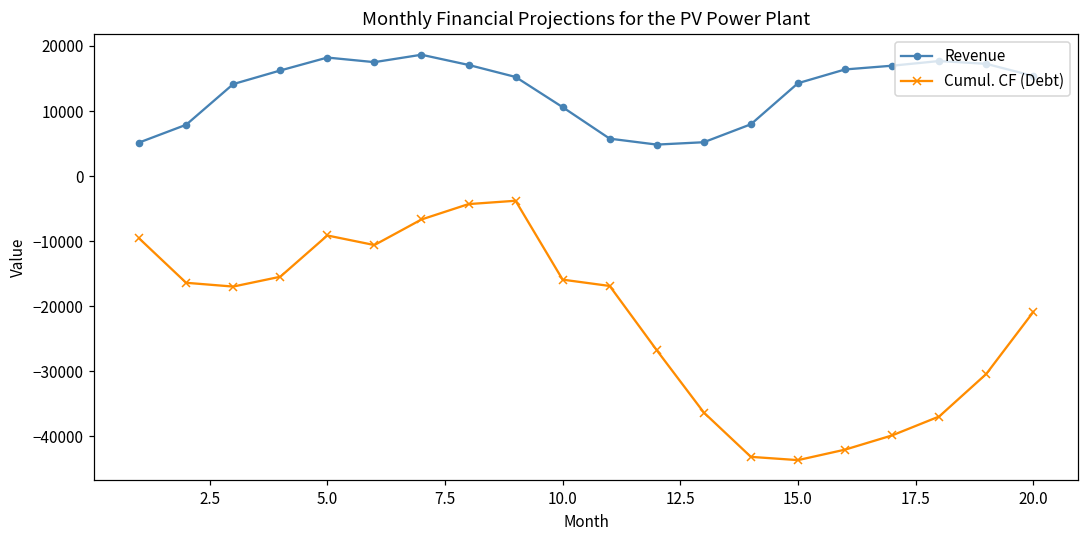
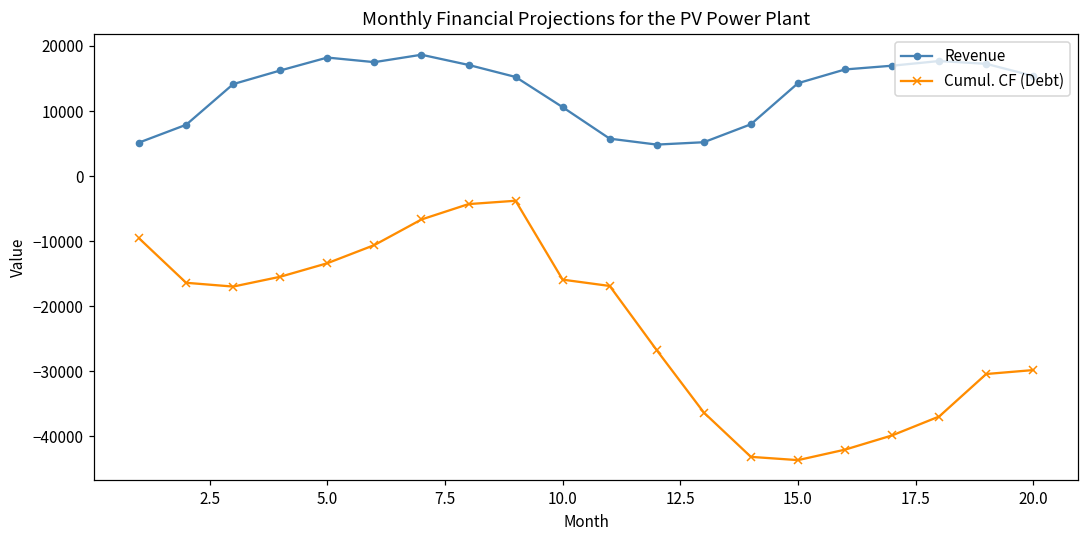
  {
    "Revenue": {
      "5.0": 18000,
      "10.0": 11000,
      "15.0": 14000
    },
    "Cumul. CF (Debt)": {
-     "5.0": -9000,
+     "5.0": -13000,
      "10.0": -16000,
      "15.0": -44000,
-     "20.0": -21000
+     "20.0": -30000
    }
  }
